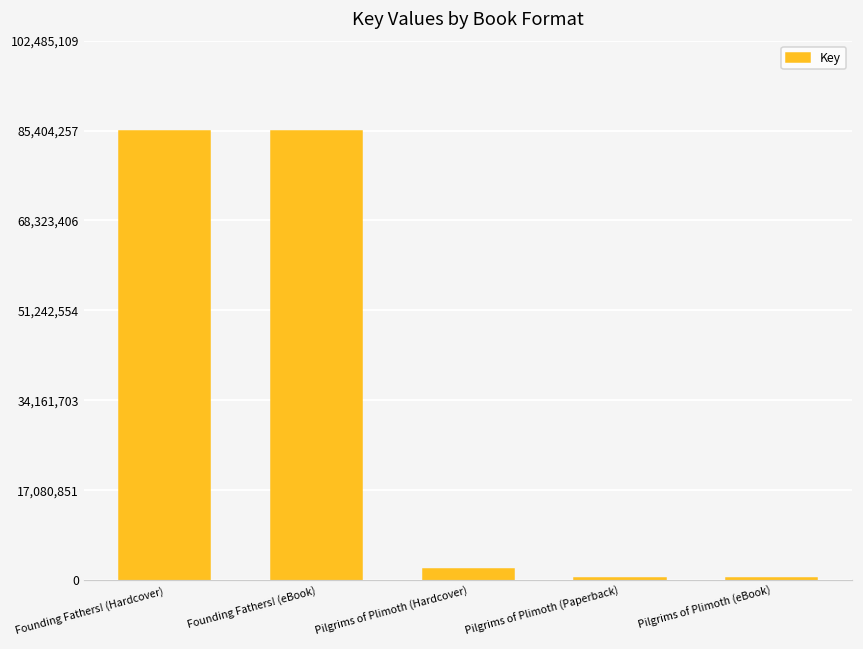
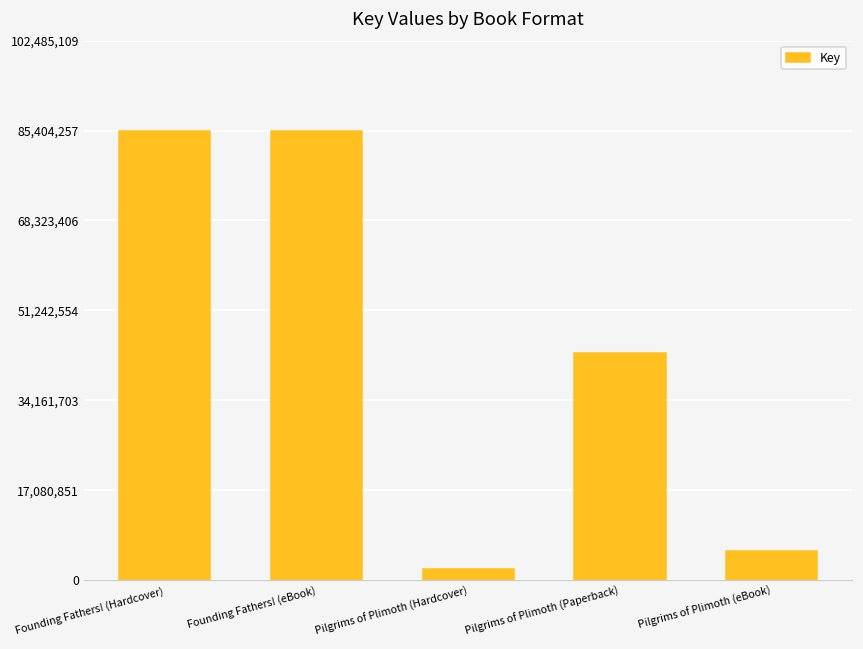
  {
    "Founding Fathers! (Hardcover)": "85,000,000",
    "Founding Fathers! (eBook)": "85,000,000",
    "Pilgrims of Plimoth (Hardcover)": "2,000,000",
-   "Pilgrims of Plimoth (Paperback)": "0",
-   "Pilgrims of Plimoth (eBook)": "0"
+   "Pilgrims of Plimoth (Paperback)": "43,000,000",
+   "Pilgrims of Plimoth (eBook)": "5,000,000"
  }
